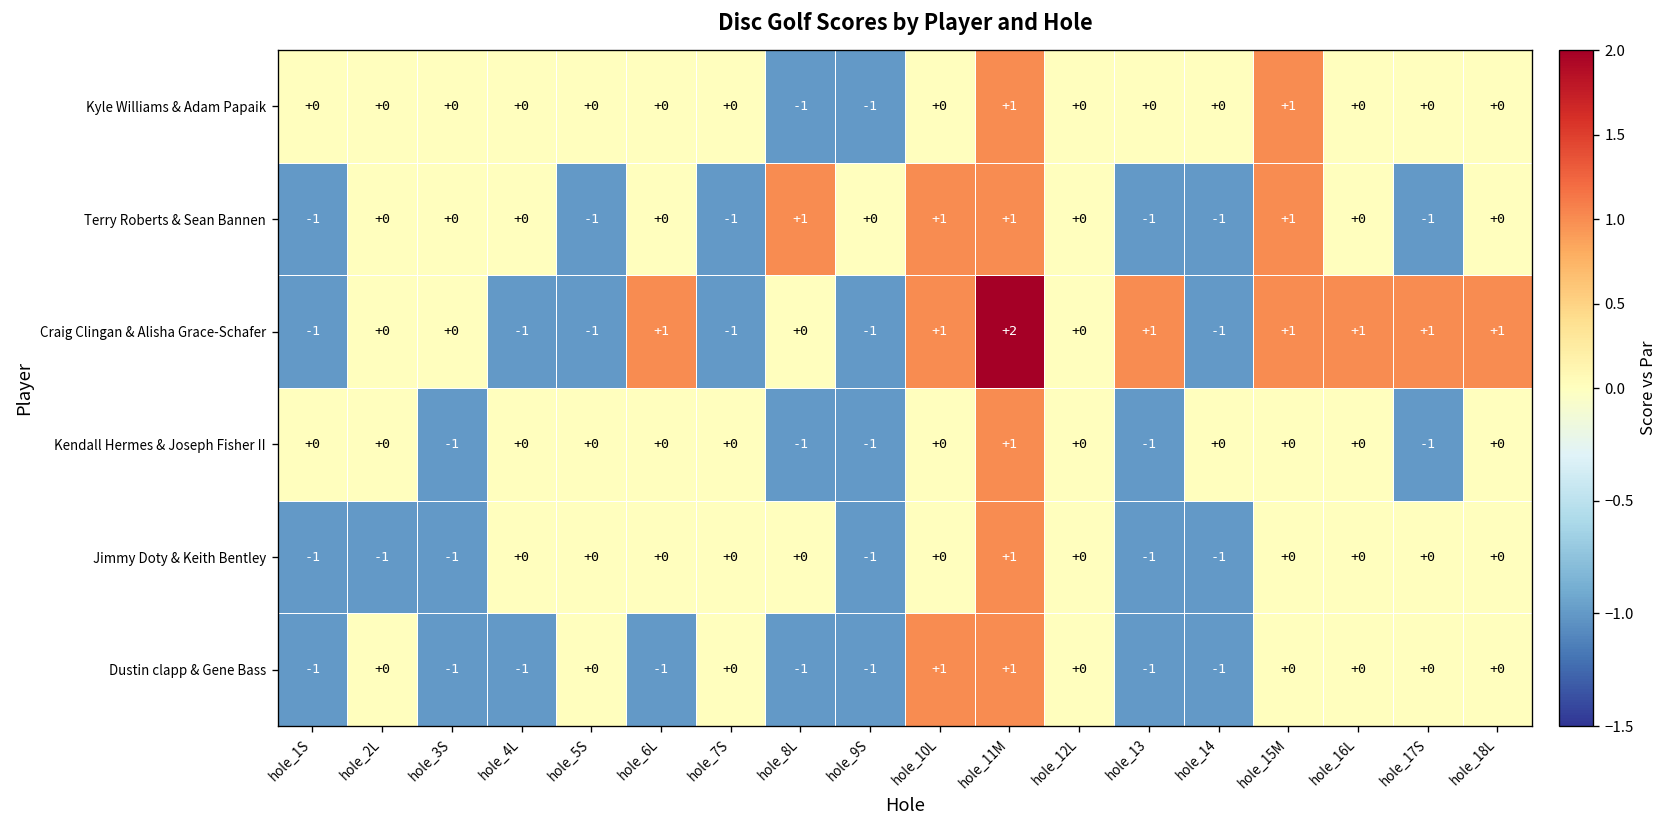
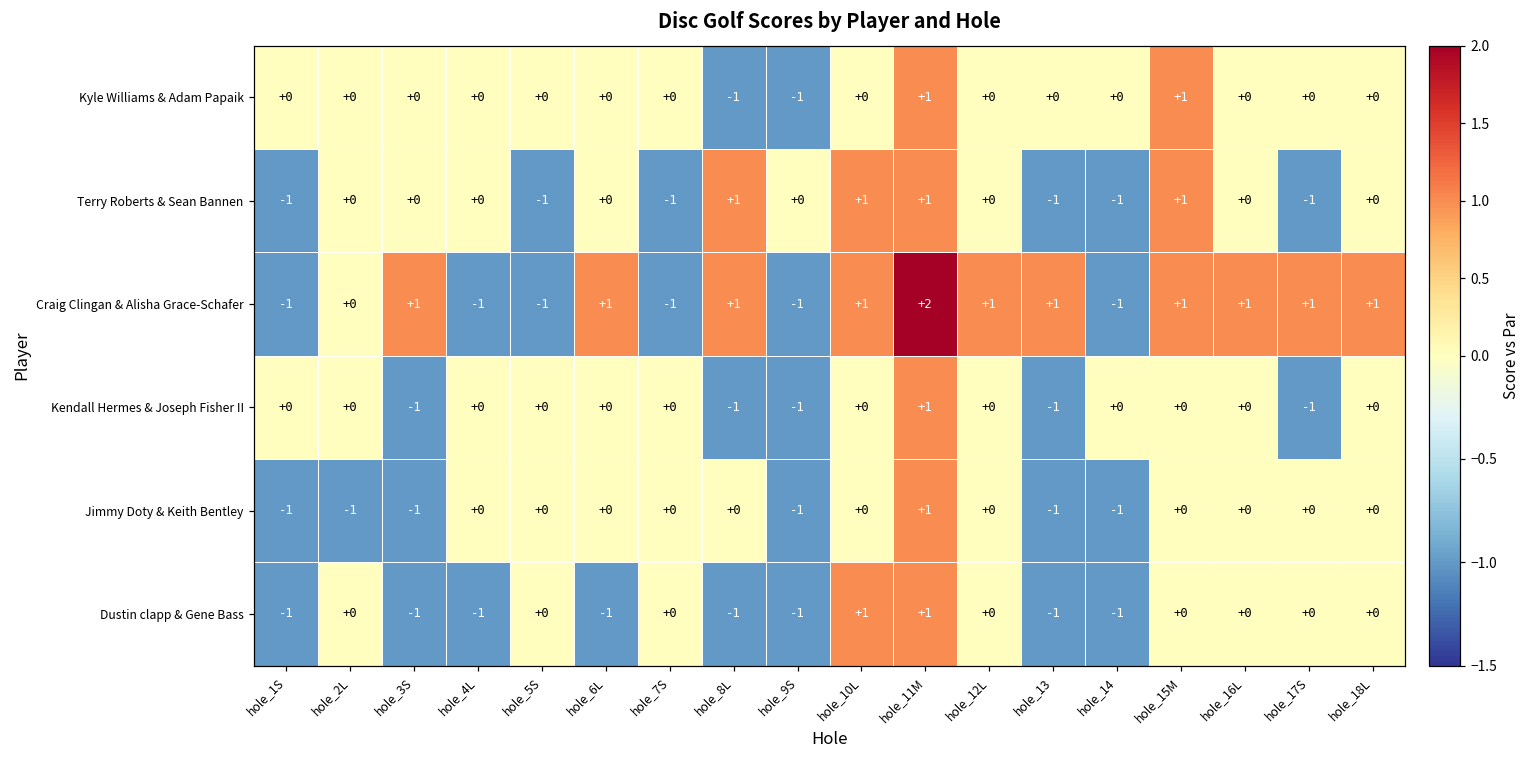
  {
    "Kyle Williams & Adam Papaik": {
      "hole_1S": "+0",
      "hole_2L": "+0",
      "hole_3S": "+0",
      "hole_4L": "+0",
      "hole_5S": "+0",
      "hole_6L": "+0",
      "hole_7S": "+0",
      "hole_8L": "-1",
      "hole_9S": "-1",
      "hole_10L": "+0",
      "hole_11M": "+1",
      "hole_12L": "+0",
      "hole_13": "+0",
      "hole_14": "+0",
      "hole_15M": "+1",
      "hole_16L": "+0",
      "hole_17S": "+0",
      "hole_18L": "+0"
    },
    "Terry Roberts & Sean Bannen": {
      "hole_1S": "-1",
      "hole_2L": "+0",
      "hole_3S": "+0",
      "hole_4L": "+0",
      "hole_5S": "-1",
      "hole_6L": "+0",
      "hole_7S": "-1",
      "hole_8L": "+1",
      "hole_9S": "+0",
      "hole_10L": "+1",
      "hole_11M": "+1",
      "hole_12L": "+0",
      "hole_13": "-1",
      "hole_14": "-1",
      "hole_15M": "+1",
      "hole_16L": "+0",
      "hole_17S": "-1",
      "hole_18L": "+0"
    },
    "Craig Clingan & Alisha Grace-Schafer": {
      "hole_1S": "-1",
      "hole_2L": "+0",
-     "hole_3S": "+0",
+     "hole_3S": "+1",
      "hole_4L": "-1",
      "hole_5S": "-1",
      "hole_6L": "+1",
      "hole_7S": "-1",
-     "hole_8L": "+0",
+     "hole_8L": "+1",
      "hole_9S": "-1",
      "hole_10L": "+1",
      "hole_11M": "+2",
-     "hole_12L": "+0",
+     "hole_12L": "+1",
      "hole_13": "+1",
      "hole_14": "-1",
      "hole_15M": "+1",
      "hole_16L": "+1",
      "hole_17S": "+1",
      "hole_18L": "+1"
    },
    "Kendall Hermes & Joseph Fisher II": {
      "hole_1S": "+0",
      "hole_2L": "+0",
      "hole_3S": "-1",
      "hole_4L": "+0",
      "hole_5S": "+0",
      "hole_6L": "+0",
      "hole_7S": "+0",
      "hole_8L": "-1",
      "hole_9S": "-1",
      "hole_10L": "+0",
      "hole_11M": "+1",
      "hole_12L": "+0",
      "hole_13": "-1",
      "hole_14": "+0",
      "hole_15M": "+0",
      "hole_16L": "+0",
      "hole_17S": "-1",
      "hole_18L": "+0"
    },
    "Jimmy Doty & Keith Bentley": {
      "hole_1S": "-1",
      "hole_2L": "-1",
      "hole_3S": "-1",
      "hole_4L": "+0",
      "hole_5S": "+0",
      "hole_6L": "+0",
      "hole_7S": "+0",
      "hole_8L": "+0",
      "hole_9S": "-1",
      "hole_10L": "+0",
      "hole_11M": "+1",
      "hole_12L": "+0",
      "hole_13": "-1",
      "hole_14": "-1",
      "hole_15M": "+0",
      "hole_16L": "+0",
      "hole_17S": "+0",
      "hole_18L": "+0"
    },
    "Dustin clapp & Gene Bass": {
      "hole_1S": "-1",
      "hole_2L": "+0",
      "hole_3S": "-1",
      "hole_4L": "-1",
      "hole_5S": "+0",
      "hole_6L": "-1",
      "hole_7S": "+0",
      "hole_8L": "-1",
      "hole_9S": "-1",
      "hole_10L": "+1",
      "hole_11M": "+1",
      "hole_12L": "+0",
      "hole_13": "-1",
      "hole_14": "-1",
      "hole_15M": "+0",
      "hole_16L": "+0",
      "hole_17S": "+0",
      "hole_18L": "+0"
    }
  }
